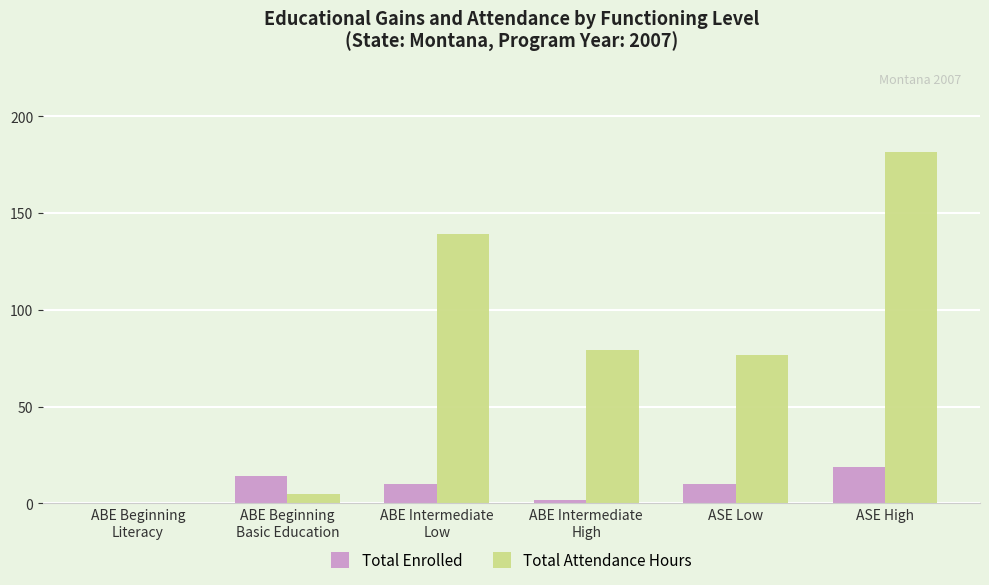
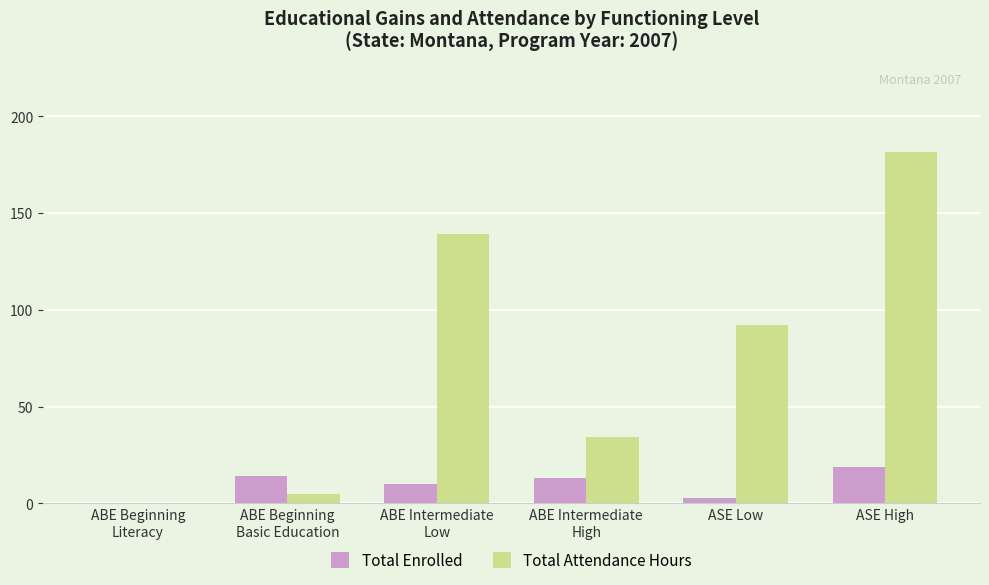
  {
    "Total Enrolled": {
      "ABE Beginning Literacy": 0,
      "ABE Beginning Basic Education": 14,
      "ABE Intermediate Low": 10,
-     "ABE Intermediate High": 2,
-     "ASE Low": 10,
+     "ABE Intermediate High": 13,
+     "ASE Low": 3,
      "ASE High": 19
    },
    "Total Attendance Hours": {
      "ABE Beginning Literacy": 0,
      "ABE Beginning Basic Education": 5,
      "ABE Intermediate Low": 139,
-     "ABE Intermediate High": 79,
-     "ASE Low": 77,
+     "ABE Intermediate High": 34,
+     "ASE Low": 92,
      "ASE High": 182
    }
  }
